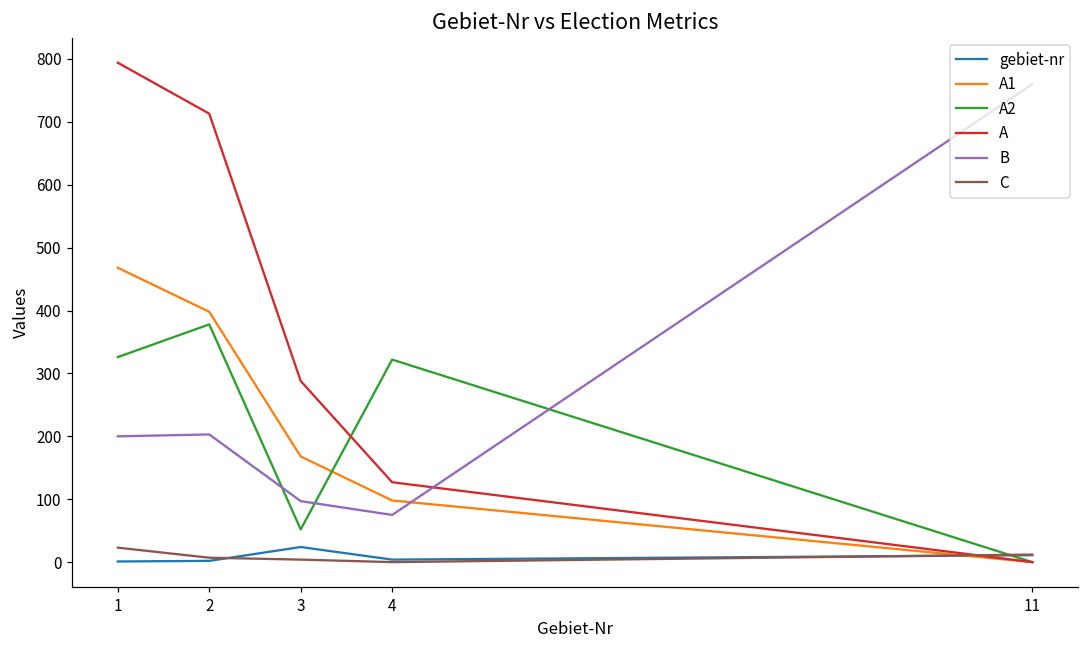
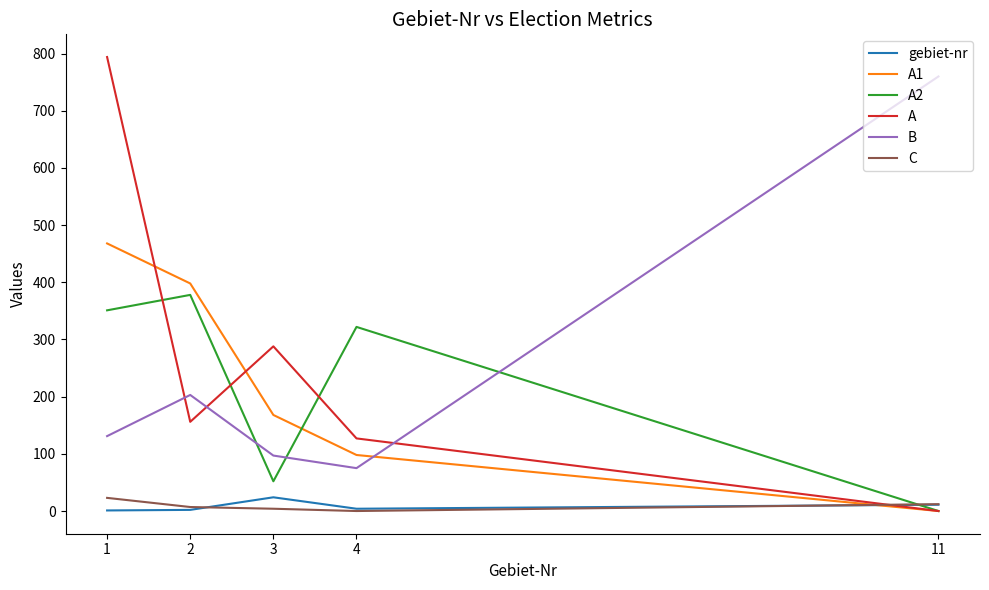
  {
    "gebiet-nr": {
      "1": 0,
      "2": 0,
      "3": 20
    },
    "A1": {
      "1": 470,
      "2": 400,
      "3": 170,
      "4": 100
    },
    "A2": {
-     "1": 330,
+     "1": 350,
      "2": 380,
      "3": 50,
      "4": 320
    },
    "A": {
      "1": 790,
-     "2": 710,
+     "2": 160,
      "3": 290,
      "4": 130
    },
    "B": {
-     "1": 200,
+     "1": 130,
      "2": 200,
      "3": 100,
      "4": 80
    },
    "C": {
      "1": 20,
      "2": 10,
      "3": 0
    }
  }
